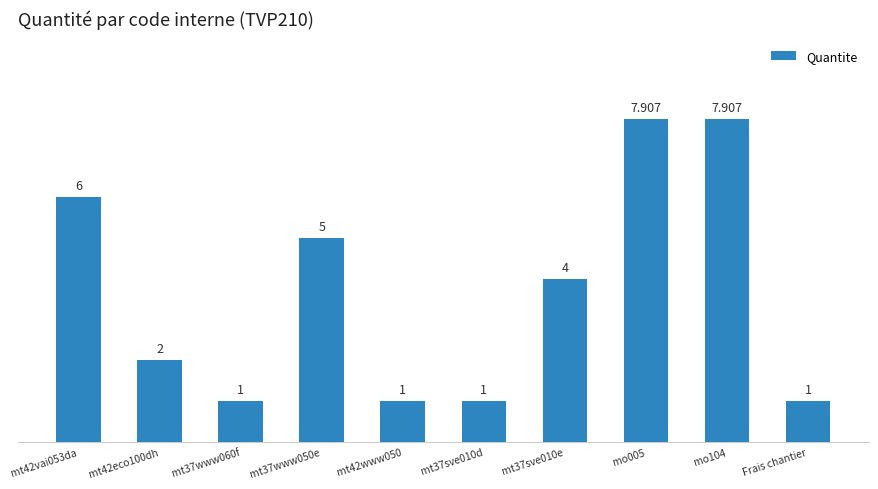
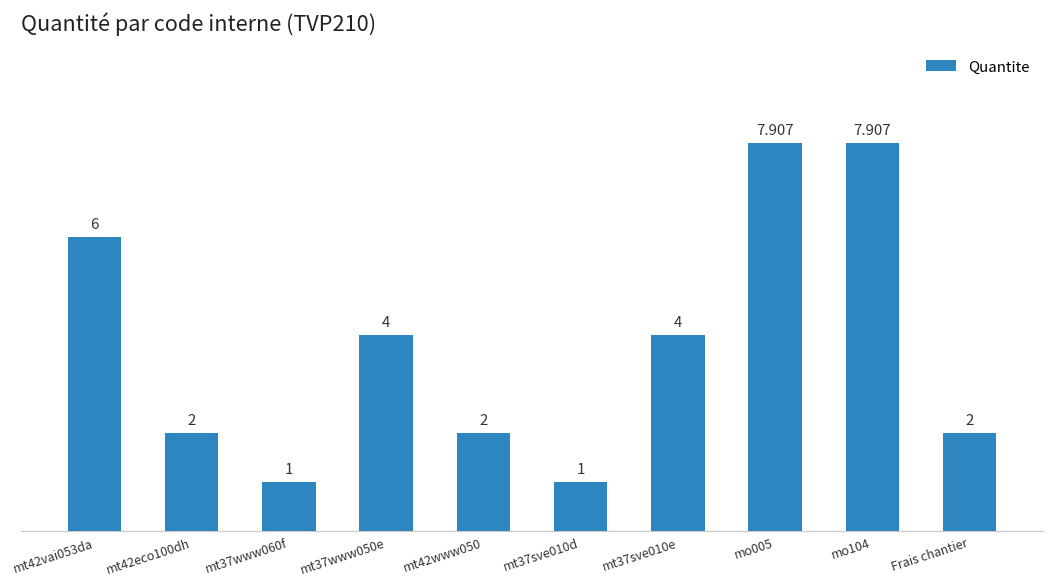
  {
    "mt42vai053da": 6,
    "mt42eco100dh": 2,
    "mt37www060f": 1,
-   "mt37www050e": 5,
-   "mt42www050": 1,
+   "mt37www050e": 4,
+   "mt42www050": 2,
    "mt37sve010d": 1,
    "mt37sve010e": 4,
    "mo005": 7.907,
    "mo104": 7.907,
-   "Frais chantier": 1
+   "Frais chantier": 2
  }
